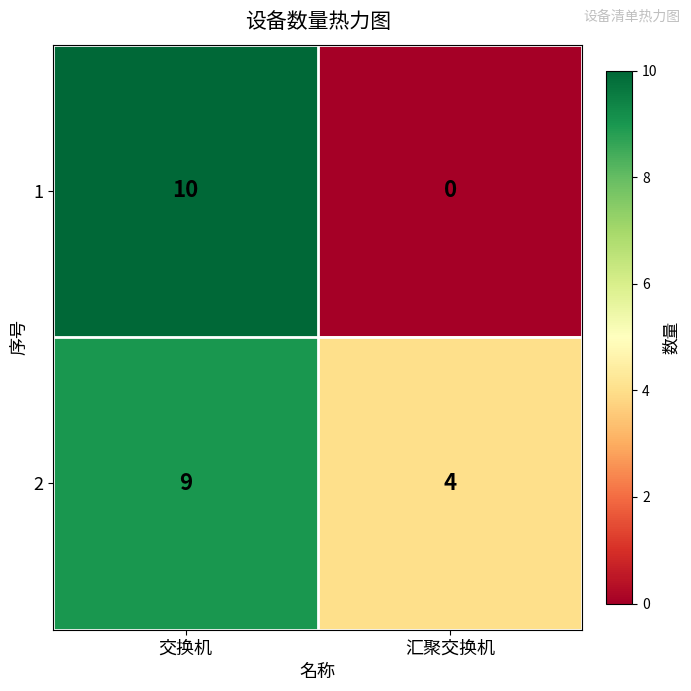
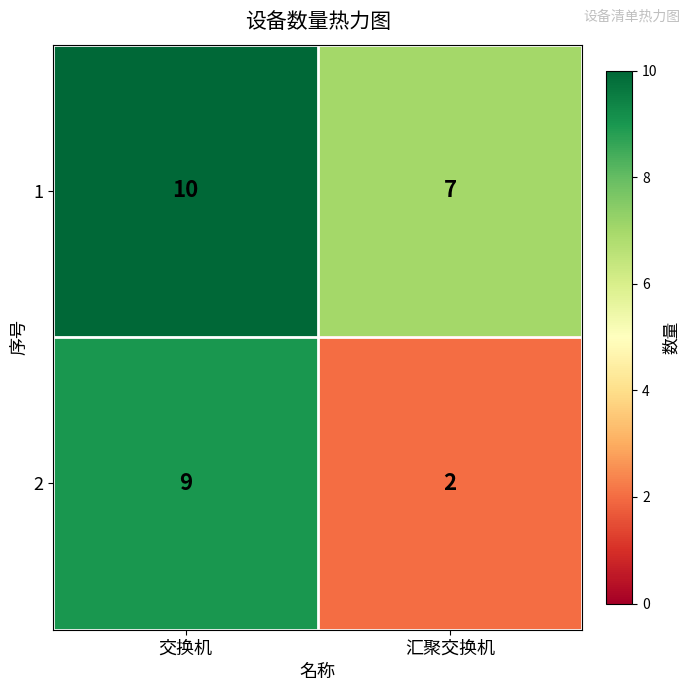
  {
    "1": {
      "交换机": 10,
-     "汇聚交换机": 0
+     "汇聚交换机": 7
    },
    "2": {
      "交换机": 9,
-     "汇聚交换机": 4
+     "汇聚交换机": 2
    }
  }
